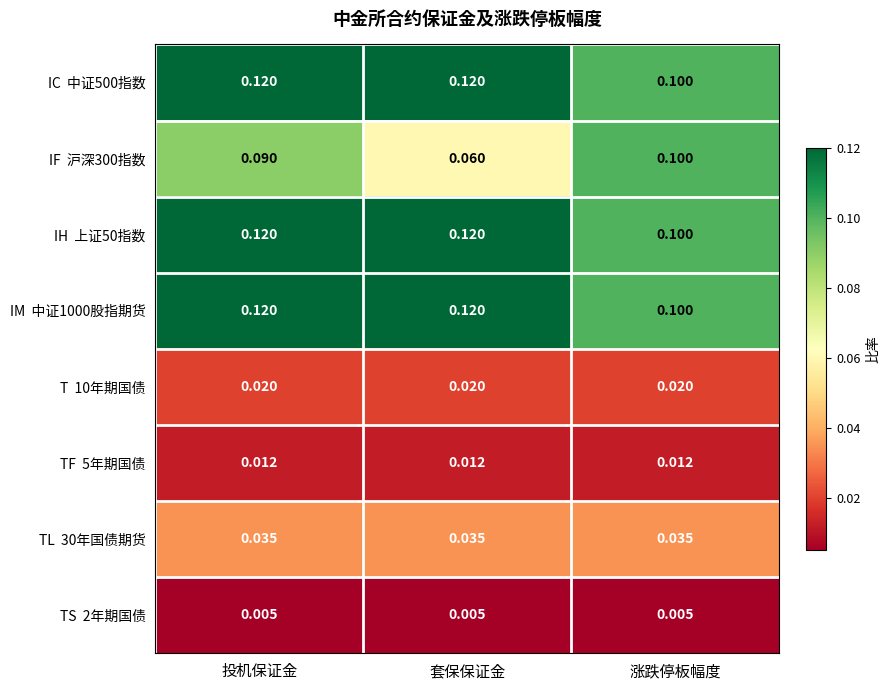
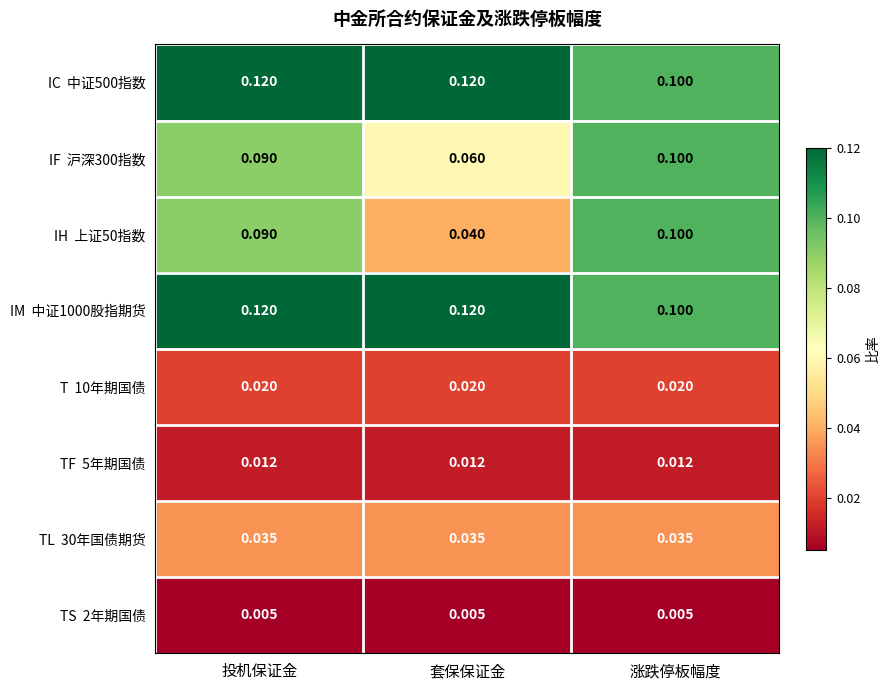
  {
    "IC 中证500指数": {
      "投机保证金": 0.120,
      "套保保证金": 0.120,
      "涨跌停板幅度": 0.100
    },
    "IF 沪深300指数": {
      "投机保证金": 0.090,
      "套保保证金": 0.060,
      "涨跌停板幅度": 0.100
    },
    "IH 上证50指数": {
-     "投机保证金": 0.120,
-     "套保保证金": 0.120,
+     "投机保证金": 0.090,
+     "套保保证金": 0.040,
      "涨跌停板幅度": 0.100
    },
    "IM 中证1000股指期货": {
      "投机保证金": 0.120,
      "套保保证金": 0.120,
      "涨跌停板幅度": 0.100
    },
    "T 10年期国债": {
      "投机保证金": 0.020,
      "套保保证金": 0.020,
      "涨跌停板幅度": 0.020
    },
    "TF 5年期国债": {
      "投机保证金": 0.012,
      "套保保证金": 0.012,
      "涨跌停板幅度": 0.012
    },
    "TL 30年国债期货": {
      "投机保证金": 0.035,
      "套保保证金": 0.035,
      "涨跌停板幅度": 0.035
    },
    "TS 2年期国债": {
      "投机保证金": 0.005,
      "套保保证金": 0.005,
      "涨跌停板幅度": 0.005
    }
  }
